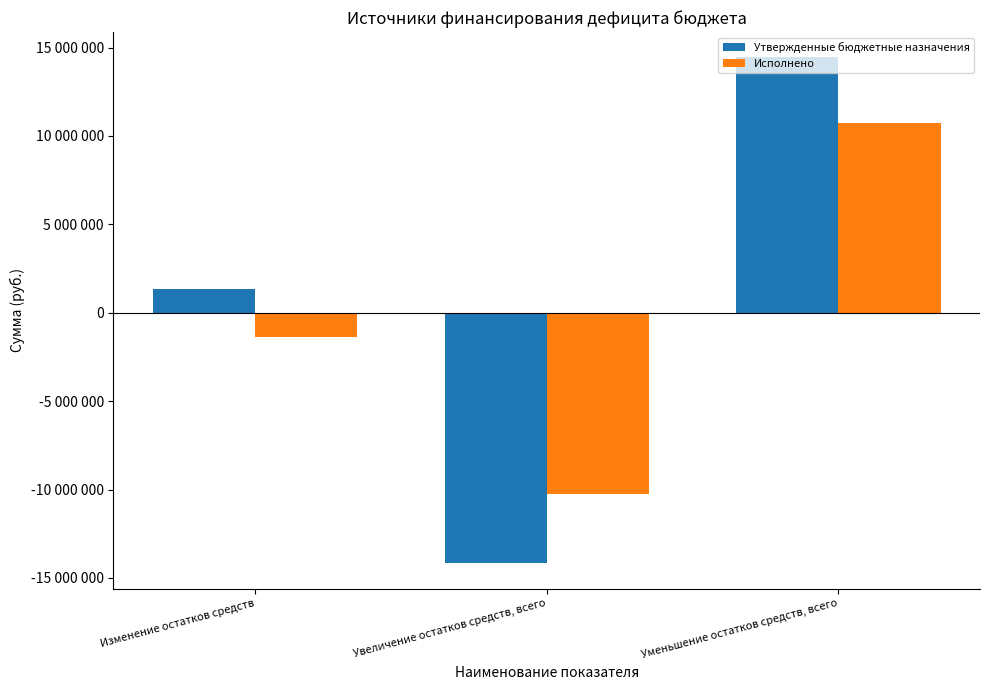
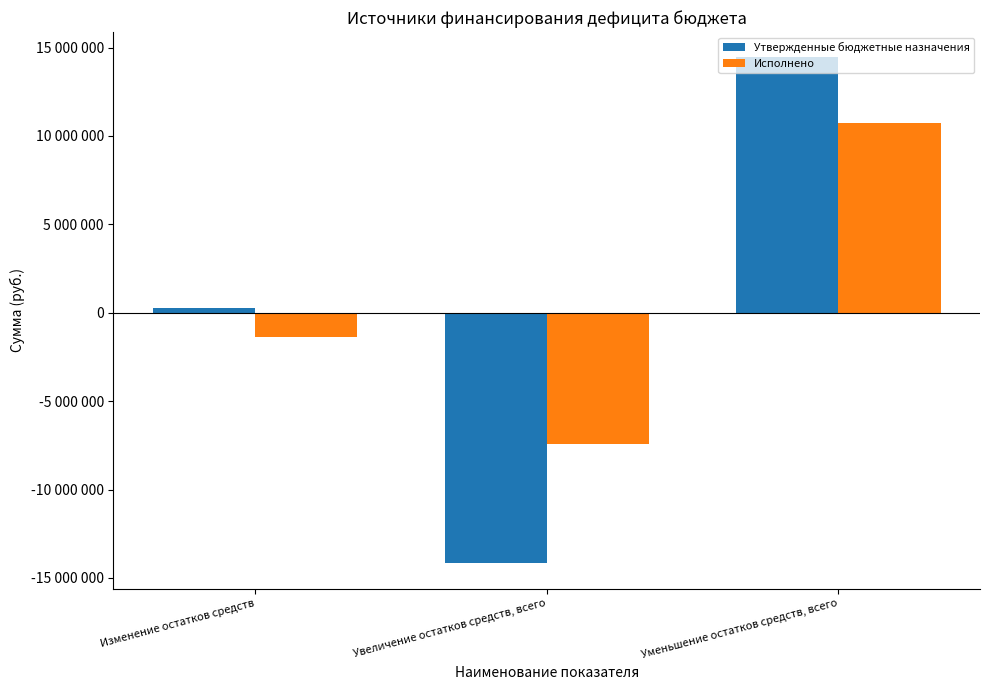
  {
    "Утвержденные бюджетные назначения": {
-     "Изменение остатков средств": 1300000,
+     "Изменение остатков средств": 300000,
      "Увеличение остатков средств, всего": -14200000
    },
    "Исполнено": {
      "Изменение остатков средств": -1400000,
-     "Увеличение остатков средств, всего": -10300000,
+     "Увеличение остатков средств, всего": -7400000,
      "Уменьшение остатков средств, всего": 10700000
    }
  }
